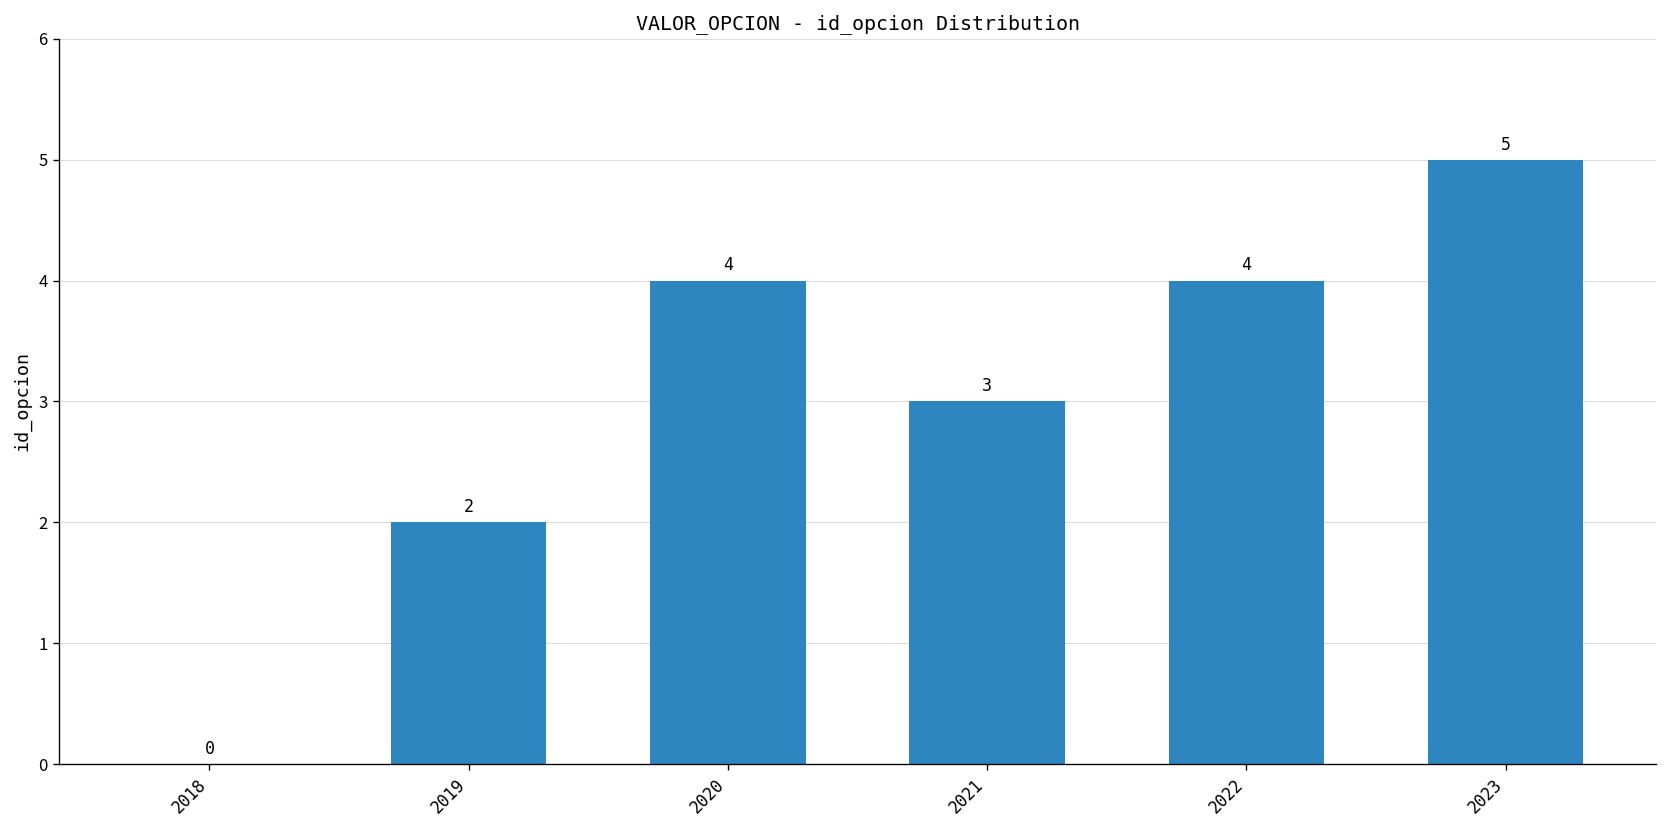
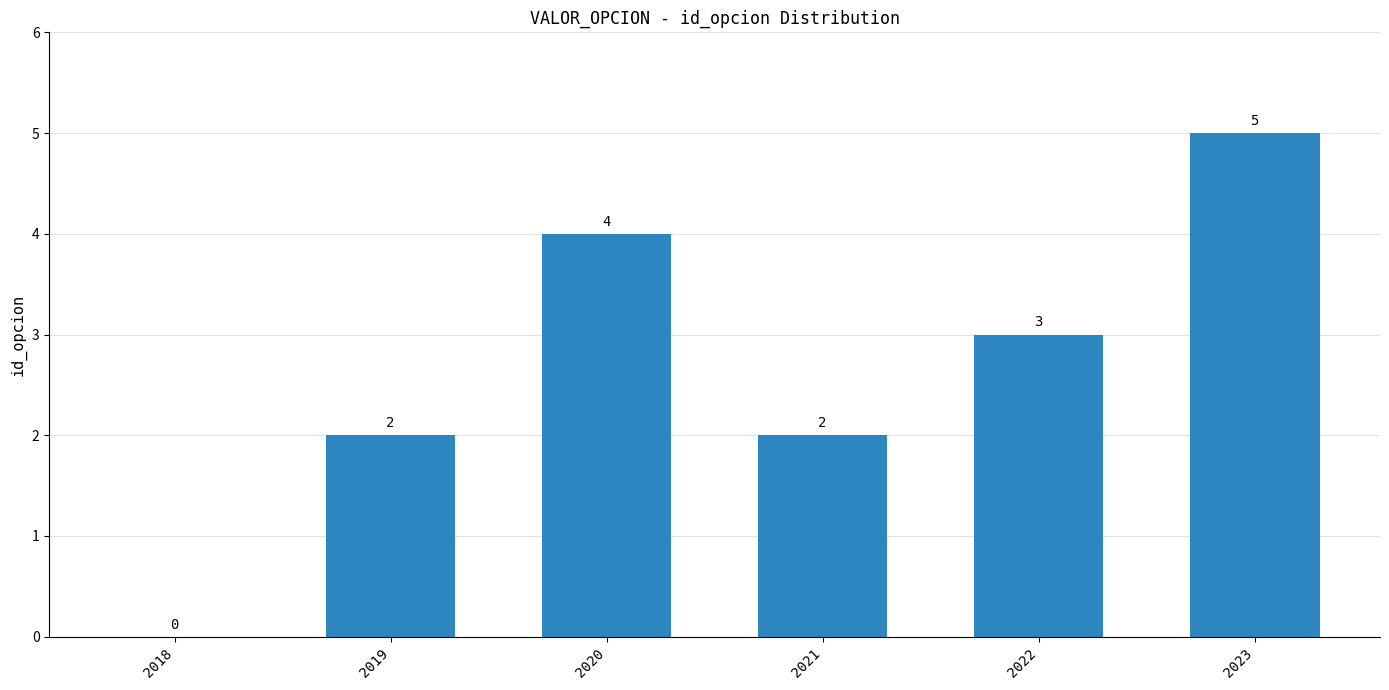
  {
    "2018": 0,
    "2019": 2,
    "2020": 4,
-   "2021": 3,
-   "2022": 4,
+   "2021": 2,
+   "2022": 3,
    "2023": 5
  }
